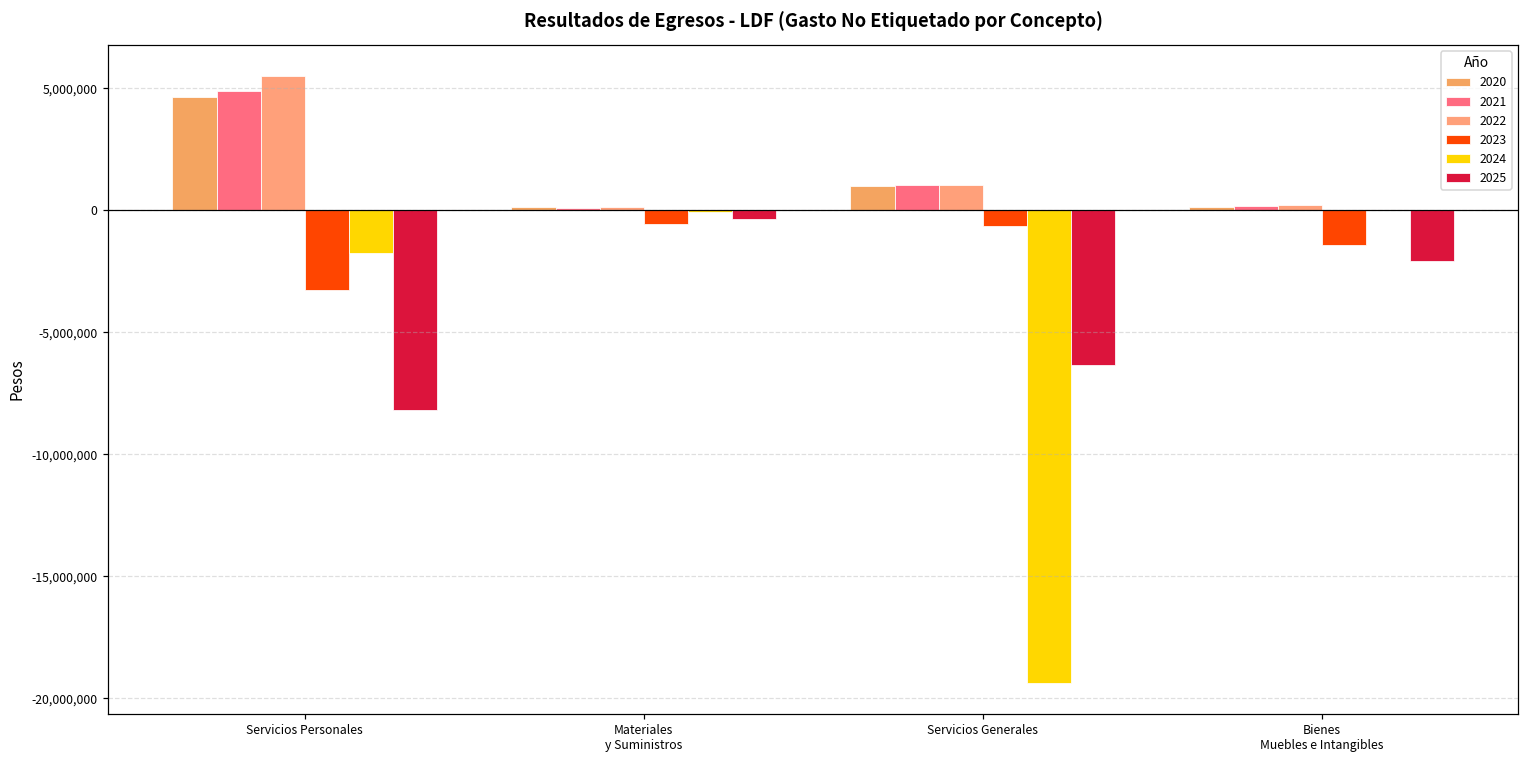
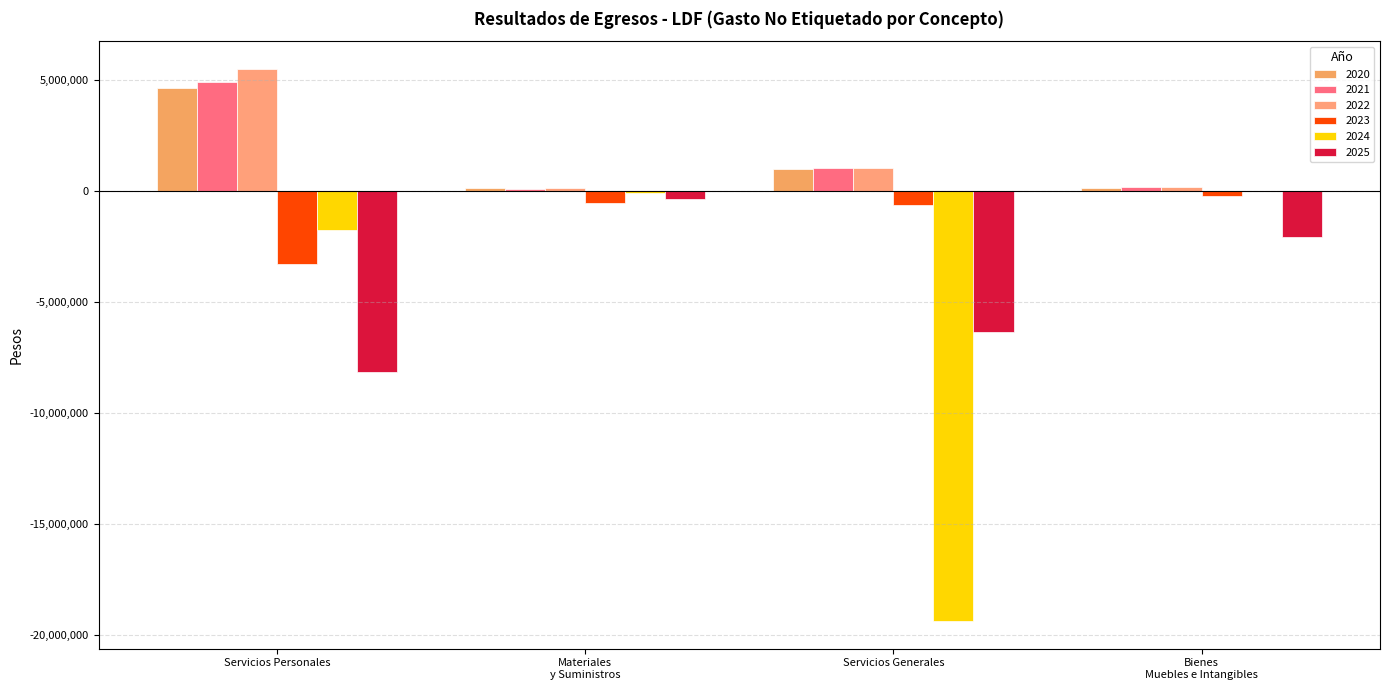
  {
    "2023": {
      "Servicios Personales": "-3,300,000",
      "Materiales y Suministros": "-500,000",
      "Servicios Generales": "-600,000",
-     "Bienes Muebles e Intangibles": "-1,400,000"
+     "Bienes Muebles e Intangibles": "-200,000"
    },
    "2024": {
      "Servicios Personales": "-1,800,000",
      "Servicios Generales": "-19,400,000",
      "Bienes Muebles e Intangibles": "0"
    },
    "2025": {
      "Servicios Personales": "-8,200,000",
      "Materiales y Suministros": "-300,000",
      "Servicios Generales": "-6,400,000",
      "Bienes Muebles e Intangibles": "-2,100,000"
    }
  }
